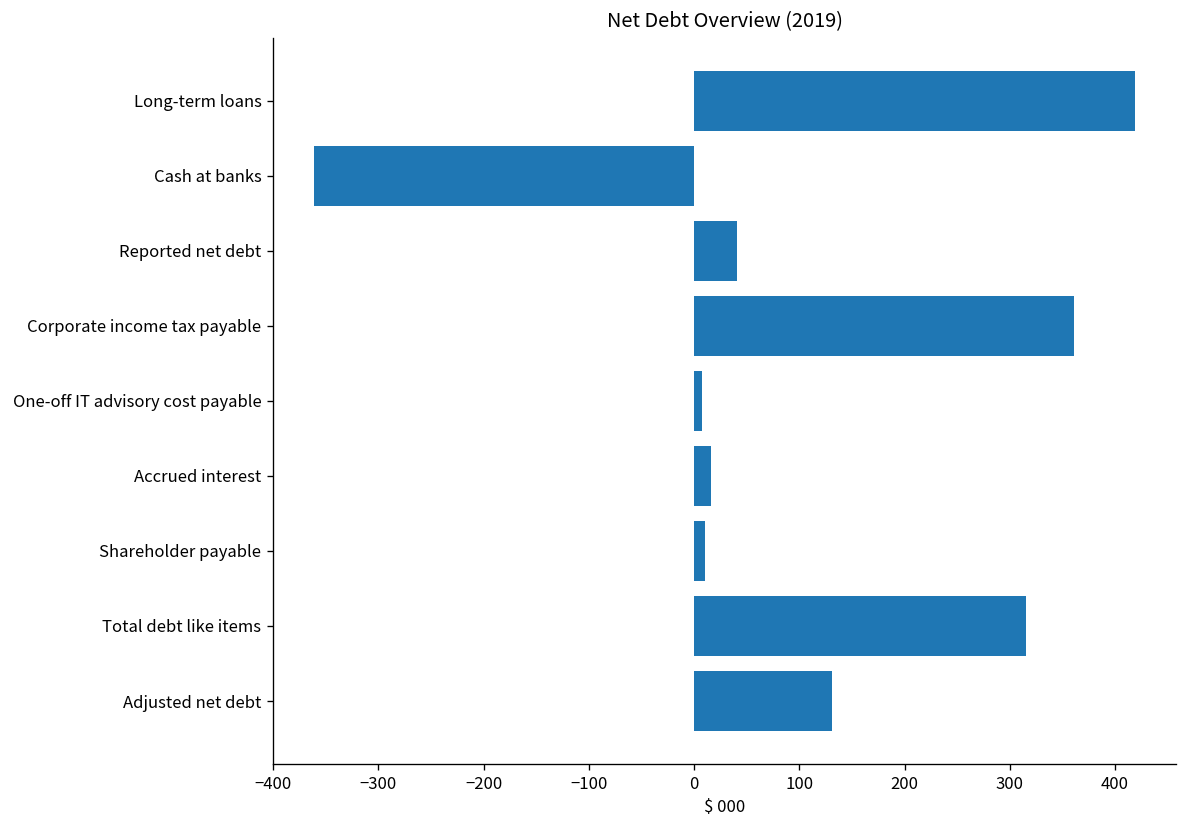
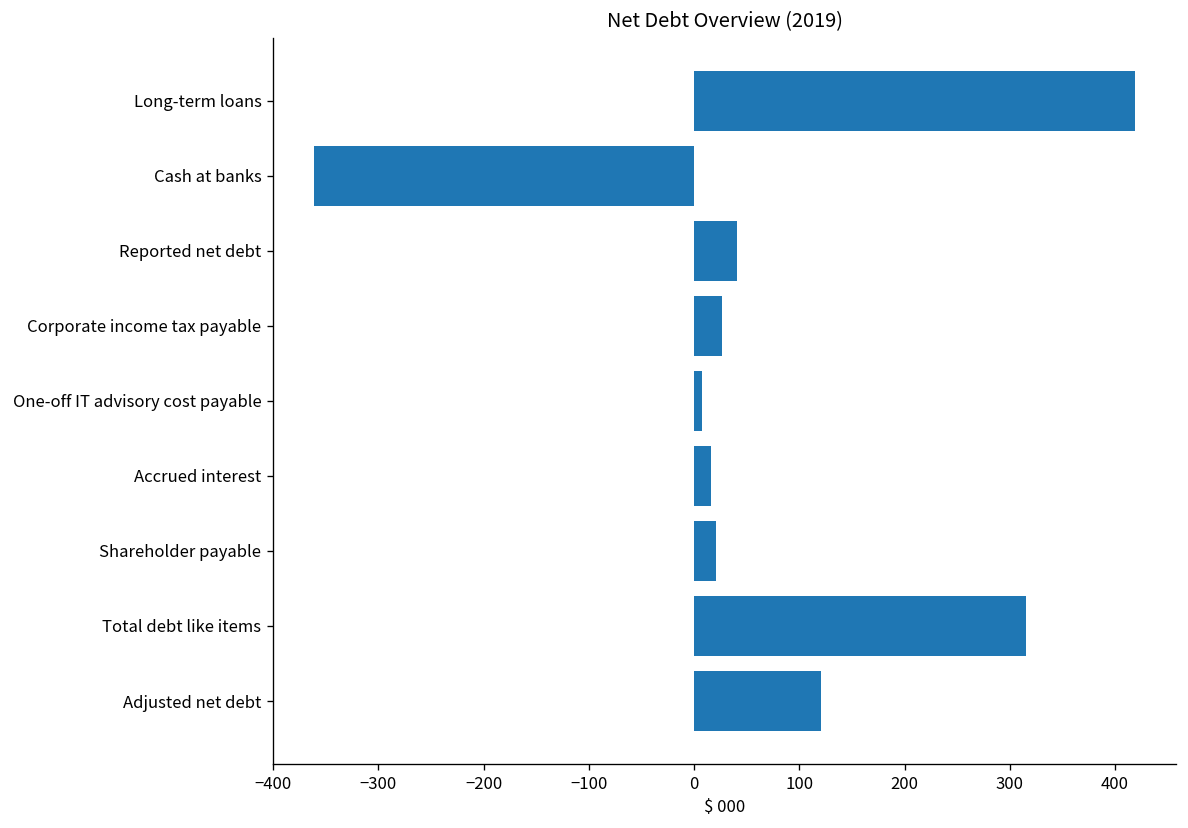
  {
    "Long-term loans": 420,
    "Cash at banks": -360,
    "Reported net debt": 40,
-   "Corporate income tax payable": 360,
+   "Corporate income tax payable": 30,
    "One-off IT advisory cost payable": 10,
    "Accrued interest": 20,
-   "Shareholder payable": 10,
+   "Shareholder payable": 20,
    "Total debt like items": 320,
-   "Adjusted net debt": 130
+   "Adjusted net debt": 120
  }
